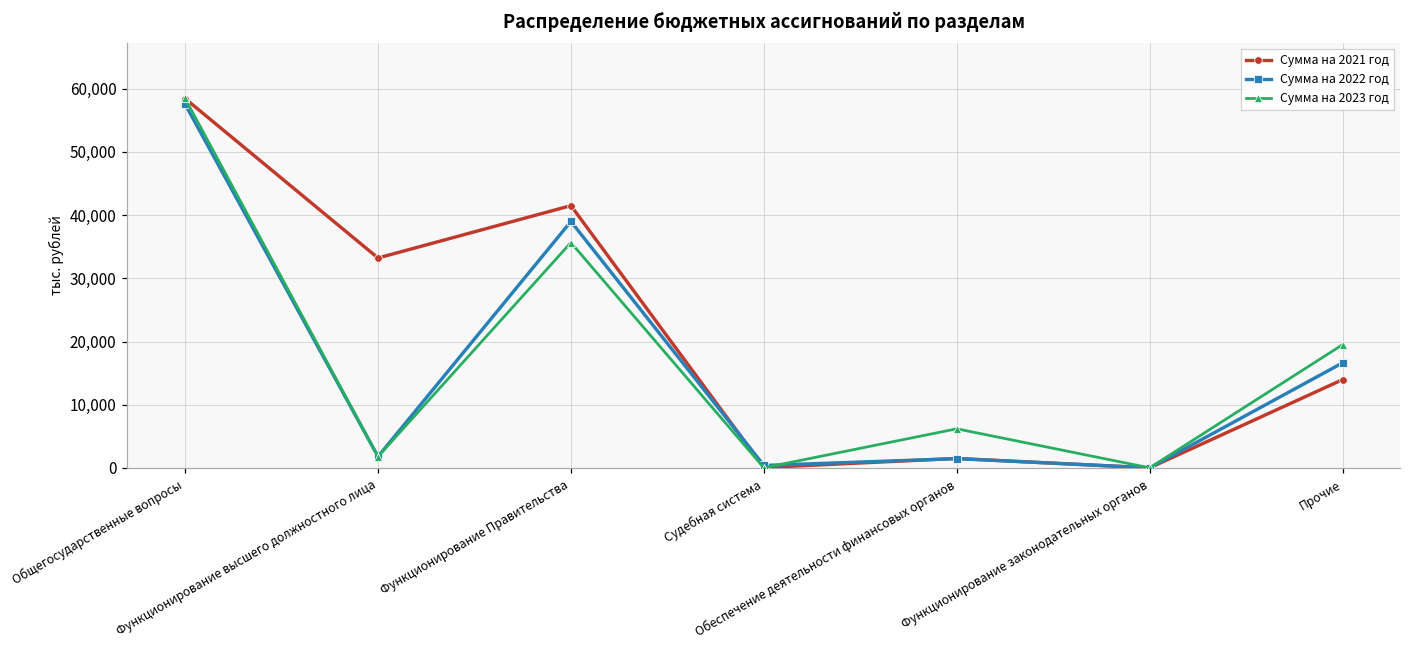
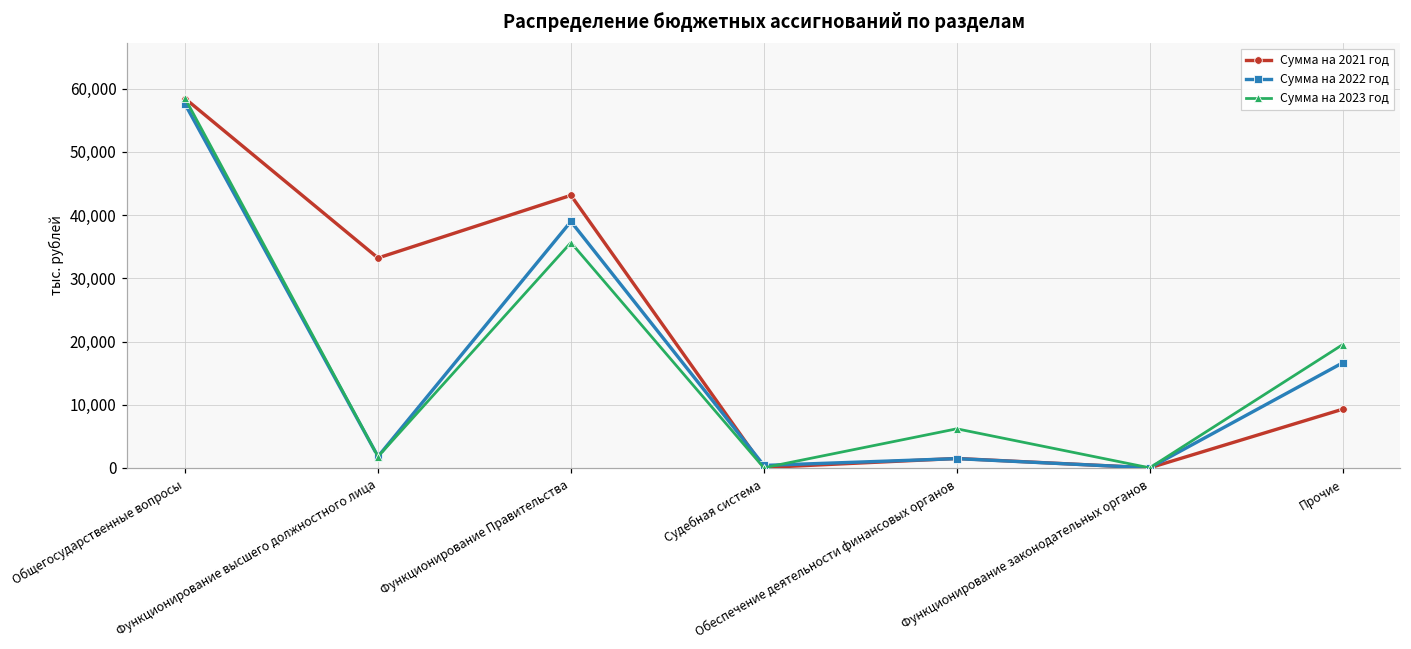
  {
    "Сумма на 2021 год": {
      "Функционирование высшего должностного лица": "33,000",
-     "Функционирование Правительства": "41,000",
-     "Прочие": "14,000"
+     "Функционирование Правительства": "43,000",
+     "Прочие": "9,000"
    },
    "Сумма на 2022 год": {
      "Общегосударственные вопросы": "58,000",
      "Функционирование Правительства": "39,000",
      "Прочие": "17,000"
    },
    "Сумма на 2023 год": {
      "Функционирование Правительства": "36,000",
      "Обеспечение деятельности финансовых органов": "6,000",
      "Прочие": "20,000"
    }
  }
